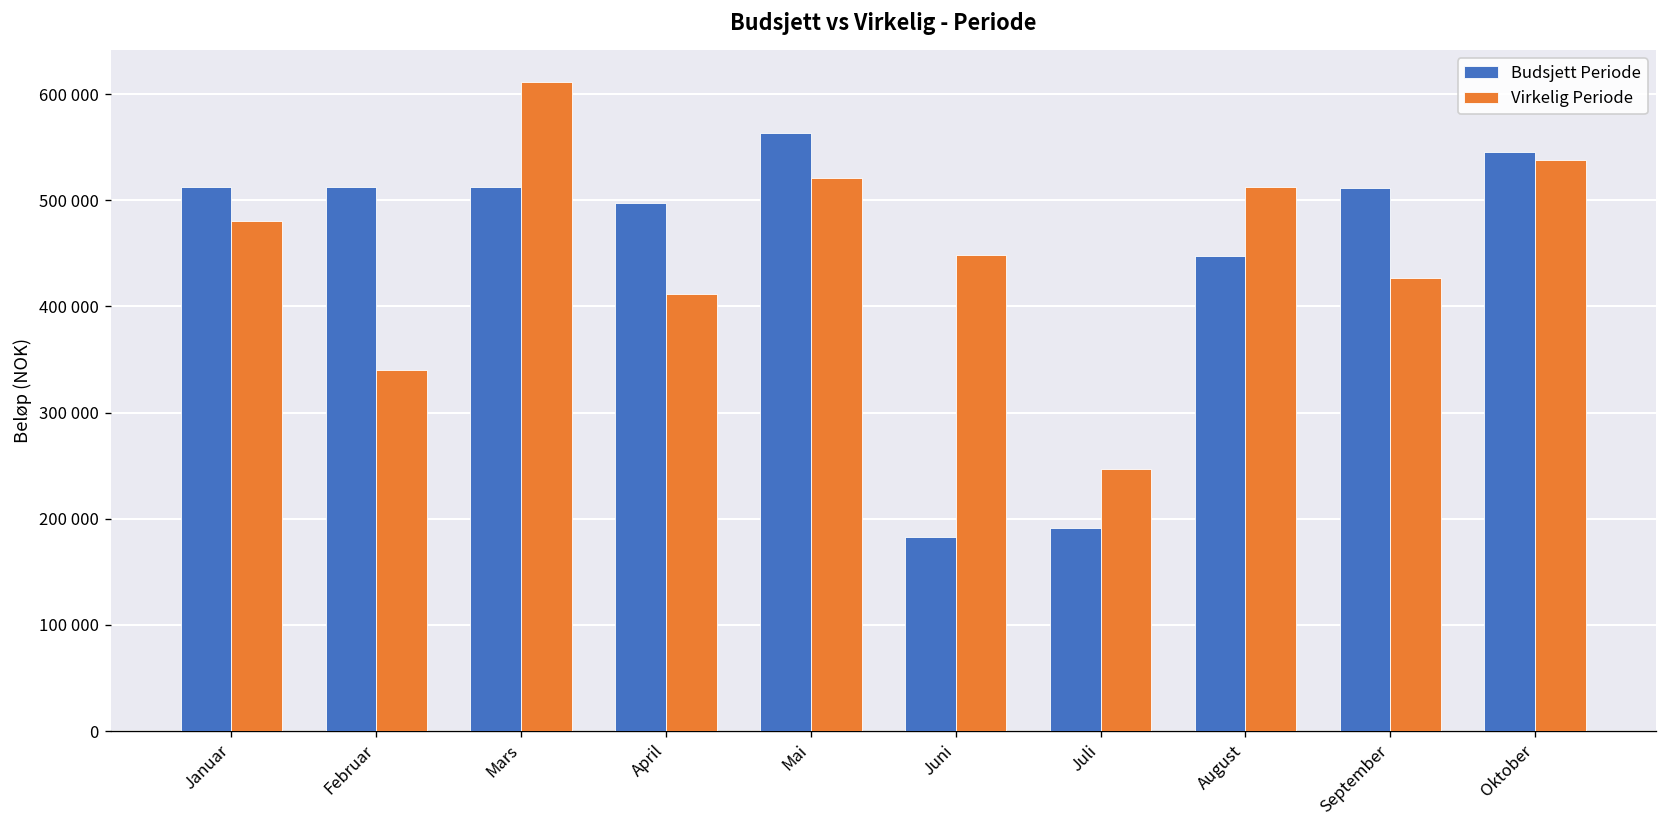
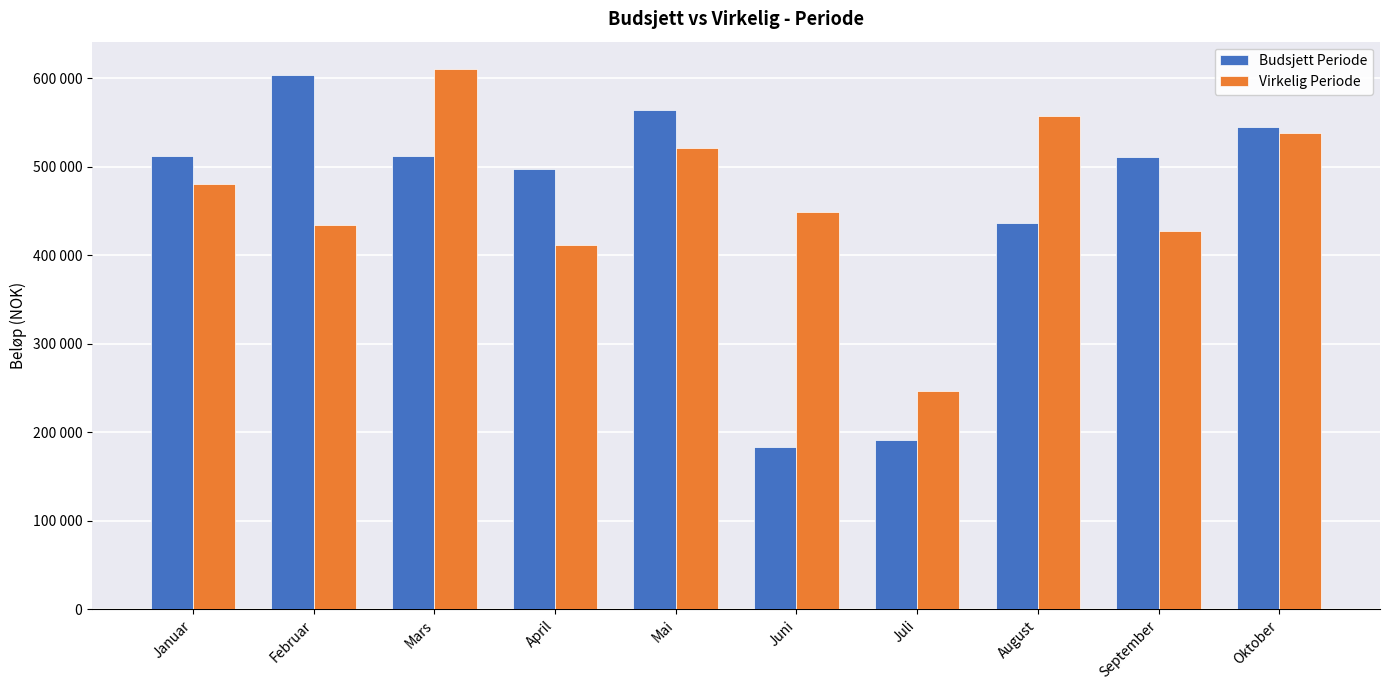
  {
    "Budsjett Periode": {
      "Januar": 510000,
-     "Februar": 510000,
+     "Februar": 600000,
      "Mars": 510000,
      "April": 500000,
      "Mai": 560000,
      "Juni": 180000,
      "Juli": 190000,
-     "August": 450000,
+     "August": 440000,
      "September": 510000,
      "Oktober": 550000
    },
    "Virkelig Periode": {
      "Januar": 480000,
-     "Februar": 340000,
+     "Februar": 430000,
      "Mars": 610000,
      "April": 410000,
      "Mai": 520000,
      "Juni": 450000,
      "Juli": 250000,
-     "August": 510000,
+     "August": 560000,
      "September": 430000,
      "Oktober": 540000
    }
  }
